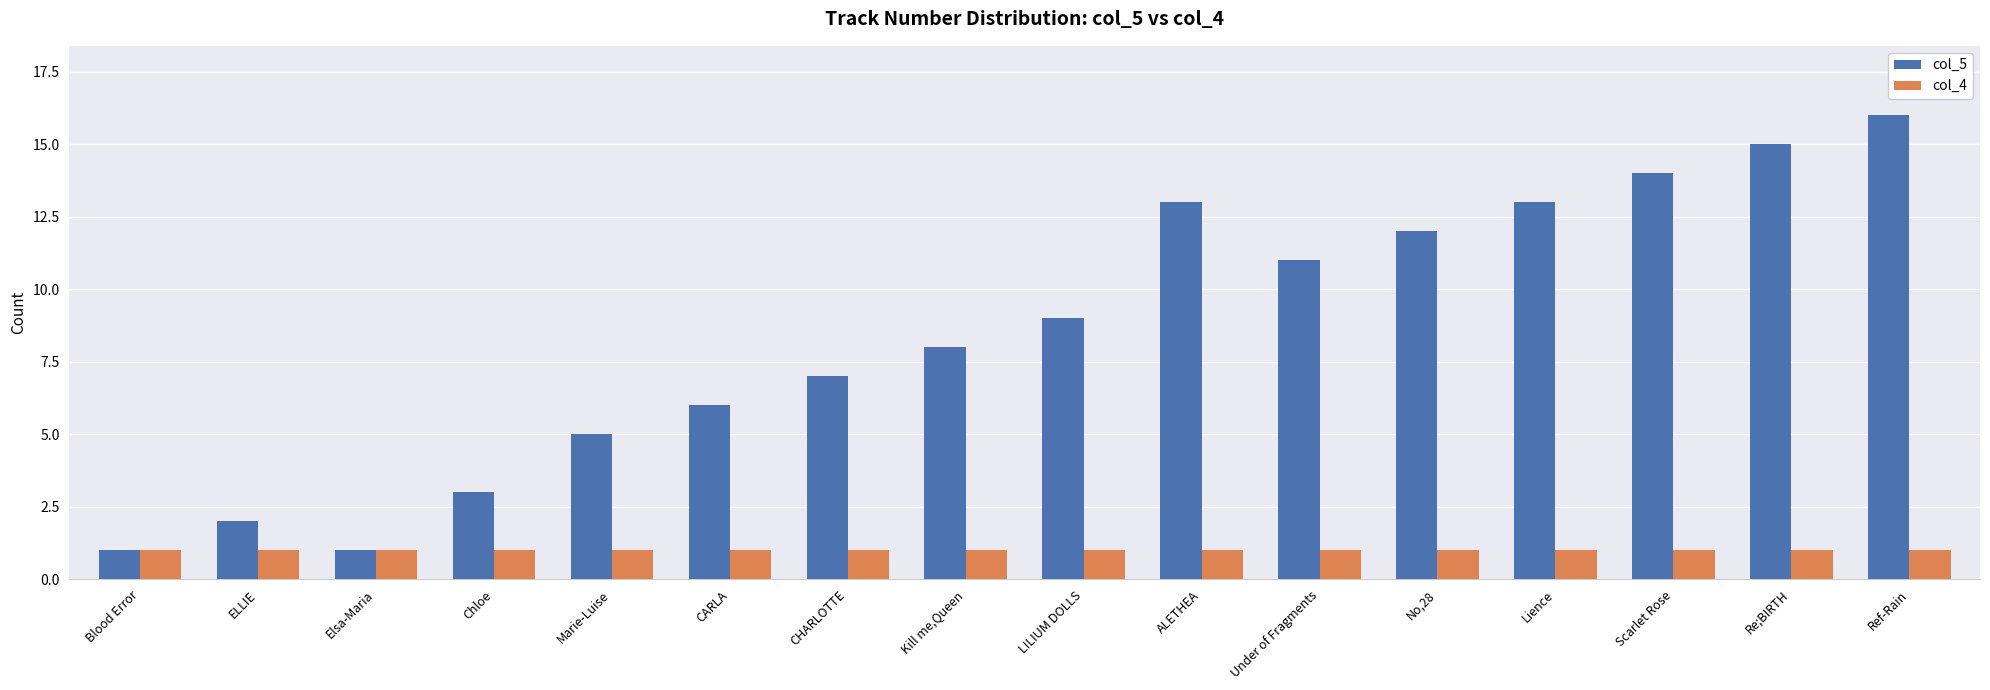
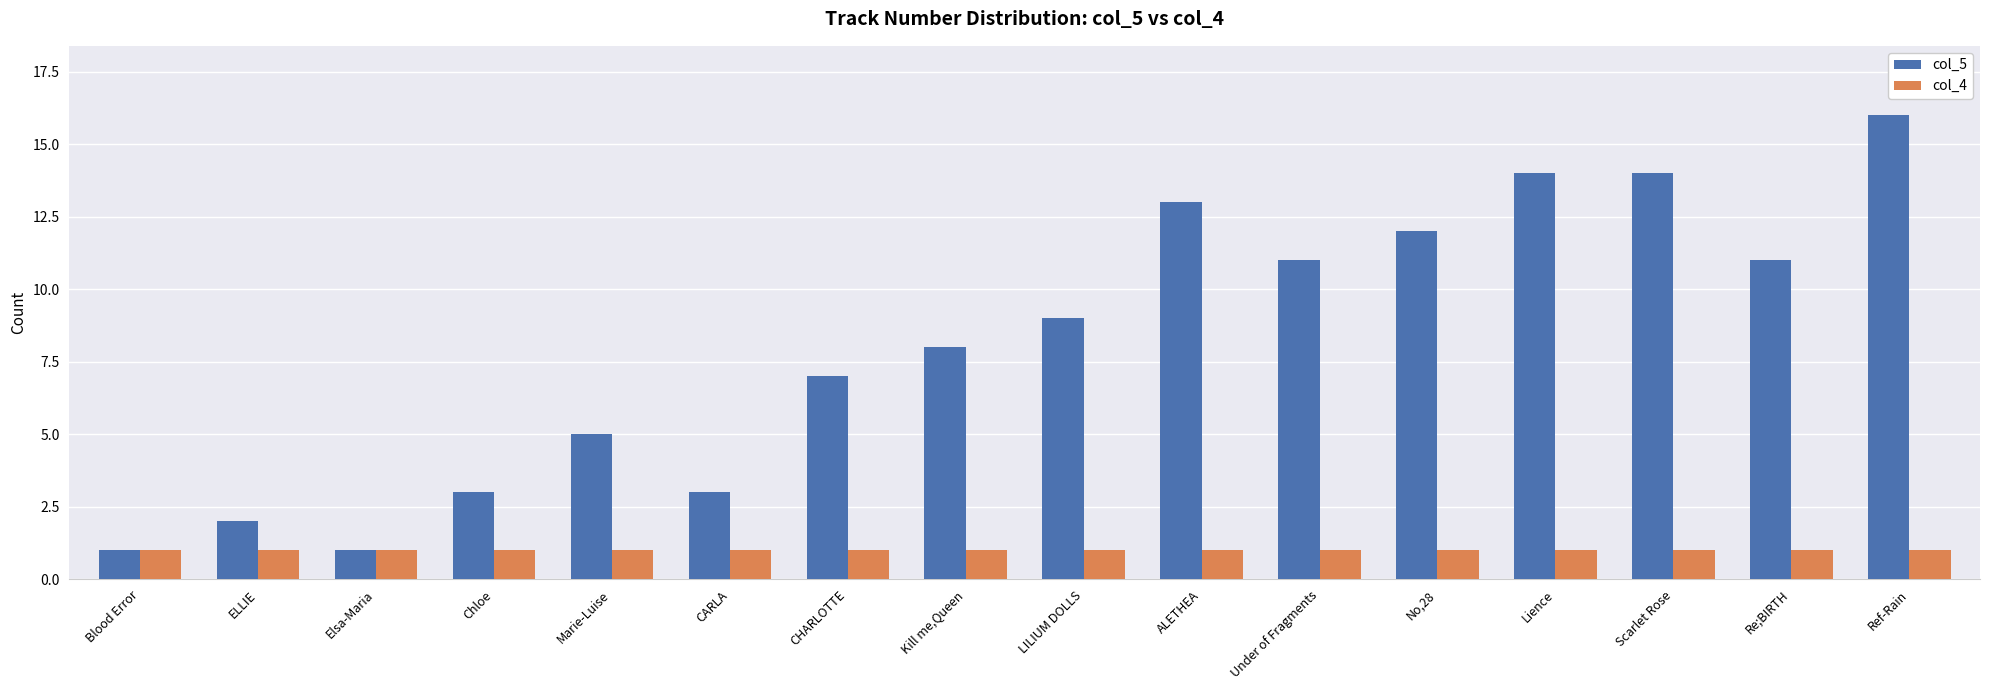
  {
    "col_5": {
      "Blood Error": 1,
      "ELLIE": 2,
      "Elsa-Maria": 1,
      "Chloe": 3,
      "Marie-Luise": 5,
-     "CARLA": 6,
+     "CARLA": 3,
      "CHARLOTTE": 7,
      "Kill me,Queen": 8,
      "LILIUM DOLLS": 9,
      "ALETHEA": 13,
      "Under of Fragments": 11,
      "No,28": 12,
-     "Lience": 13,
+     "Lience": 14,
      "Scarlet Rose": 14,
-     "Re;BIRTH": 15,
+     "Re;BIRTH": 11,
      "Ref-Rain": 16
    },
    "col_4": {
      "Blood Error": 1,
      "ELLIE": 1,
      "Elsa-Maria": 1,
      "Chloe": 1,
      "Marie-Luise": 1,
      "CARLA": 1,
      "CHARLOTTE": 1,
      "Kill me,Queen": 1,
      "LILIUM DOLLS": 1,
      "ALETHEA": 1,
      "Under of Fragments": 1,
      "No,28": 1,
      "Lience": 1,
      "Scarlet Rose": 1,
      "Re;BIRTH": 1,
      "Ref-Rain": 1
    }
  }
